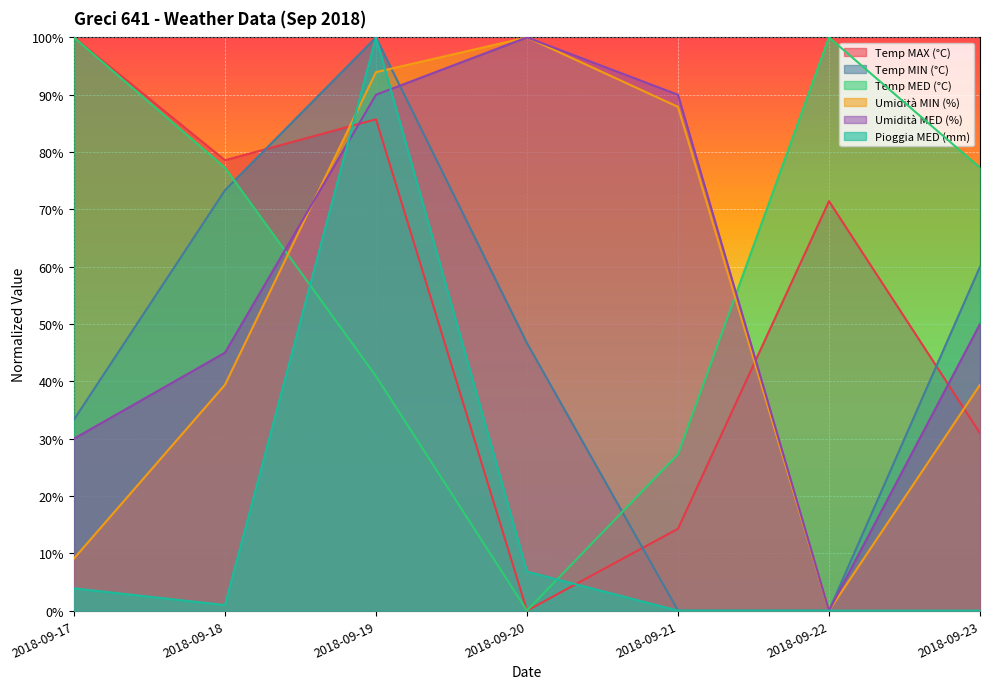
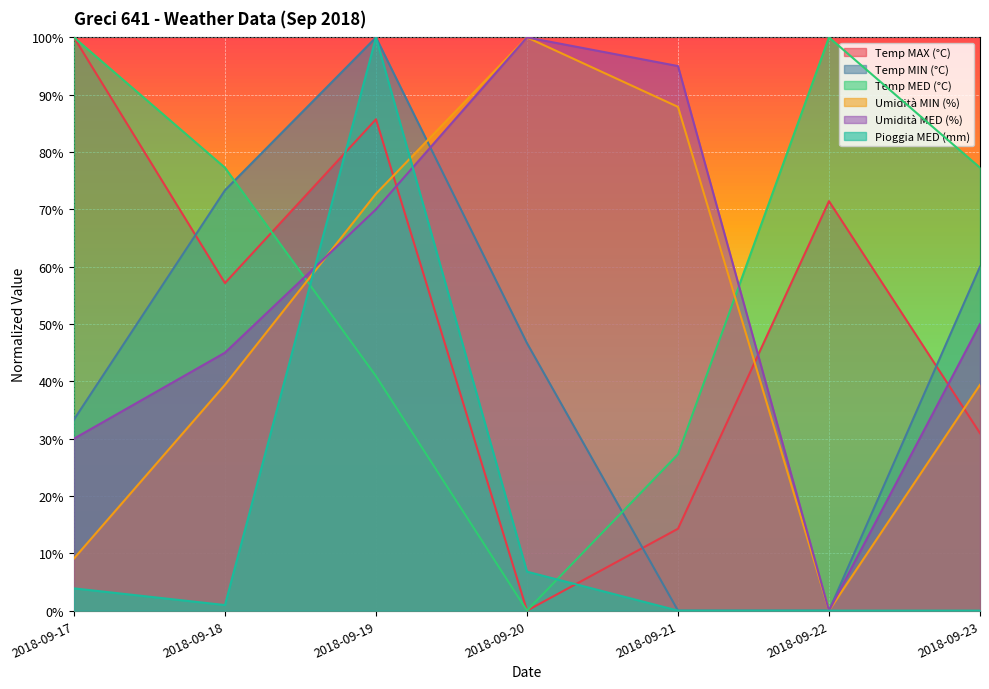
  {
    "Temp MAX (°C)": {
-     "2018-09-18": "79%",
+     "2018-09-18": "57%",
      "2018-09-19": "86%",
      "2018-09-21": "14%",
      "2018-09-22": "71%",
      "2018-09-23": "31%"
    },
    "Temp MIN (°C)": {
      "2018-09-17": "33%",
      "2018-09-18": "73%",
      "2018-09-20": "47%",
      "2018-09-23": "60%"
    },
    "Umidità MIN (%)": {
      "2018-09-17": "9%",
      "2018-09-18": "39%",
-     "2018-09-19": "94%",
+     "2018-09-19": "73%",
      "2018-09-21": "88%",
      "2018-09-23": "39%"
    },
    "Umidità MED (%)": {
      "2018-09-17": "30%",
      "2018-09-18": "45%",
-     "2018-09-19": "90%",
-     "2018-09-21": "90%",
+     "2018-09-19": "70%",
+     "2018-09-21": "95%",
      "2018-09-23": "50%"
    }
  }
